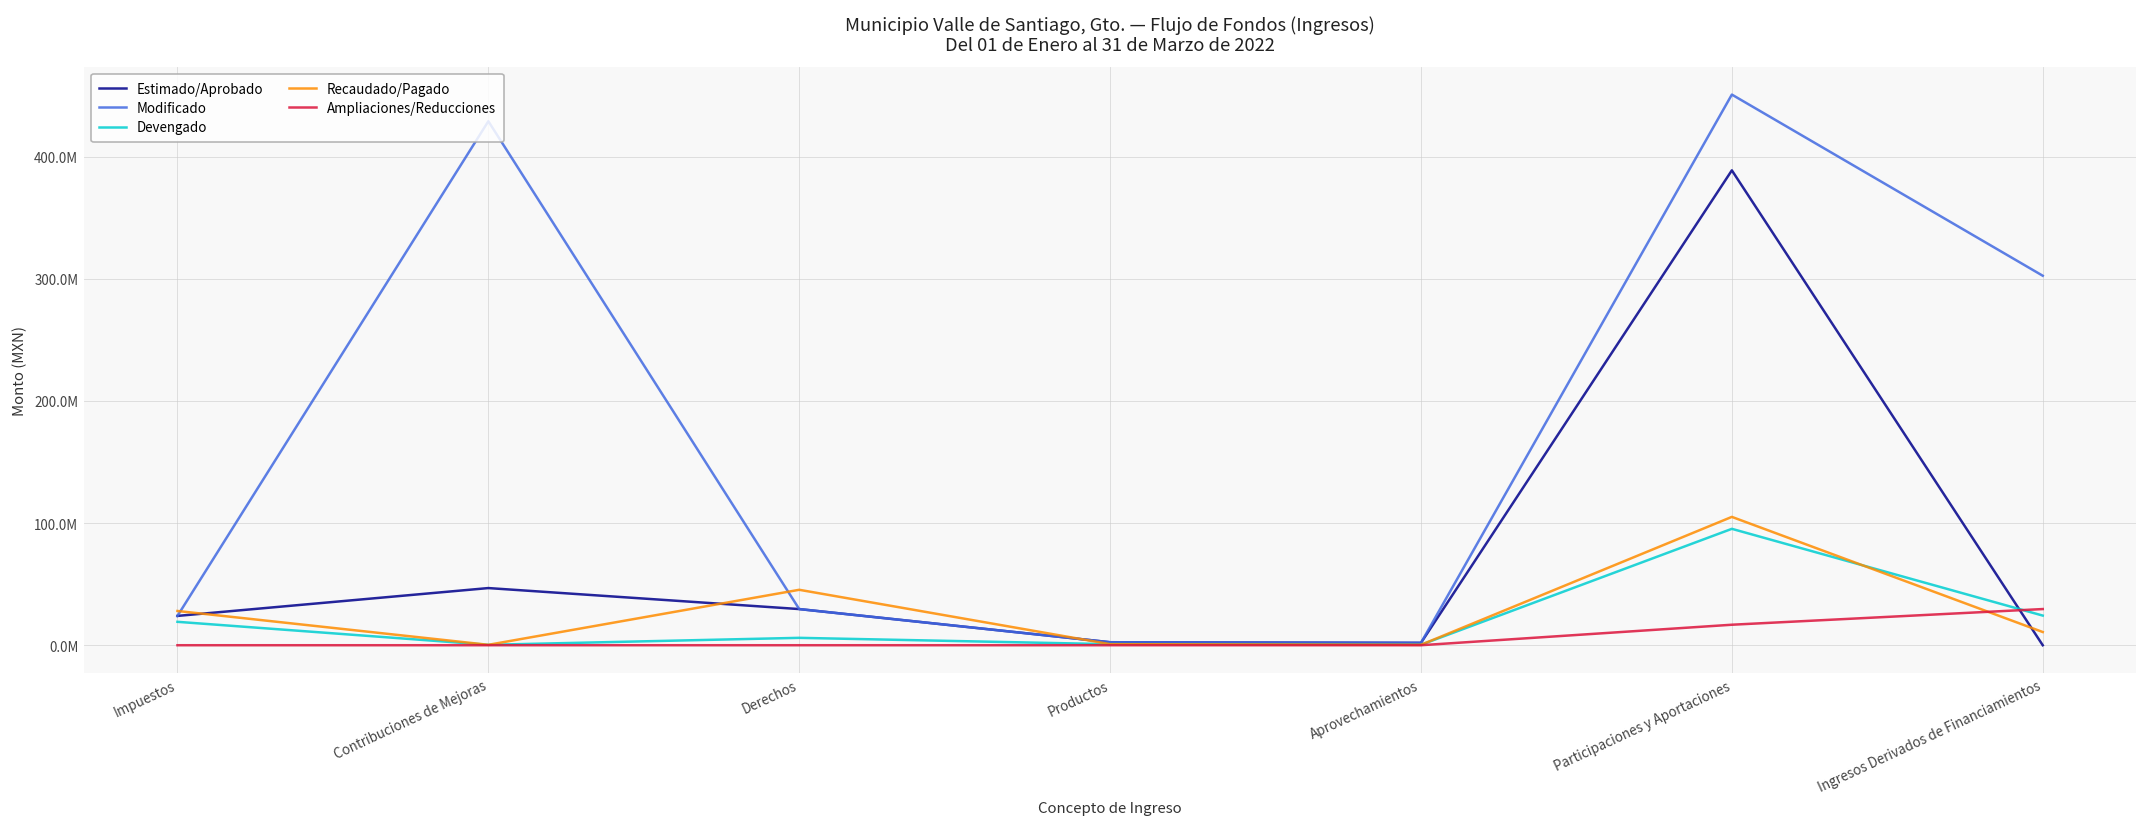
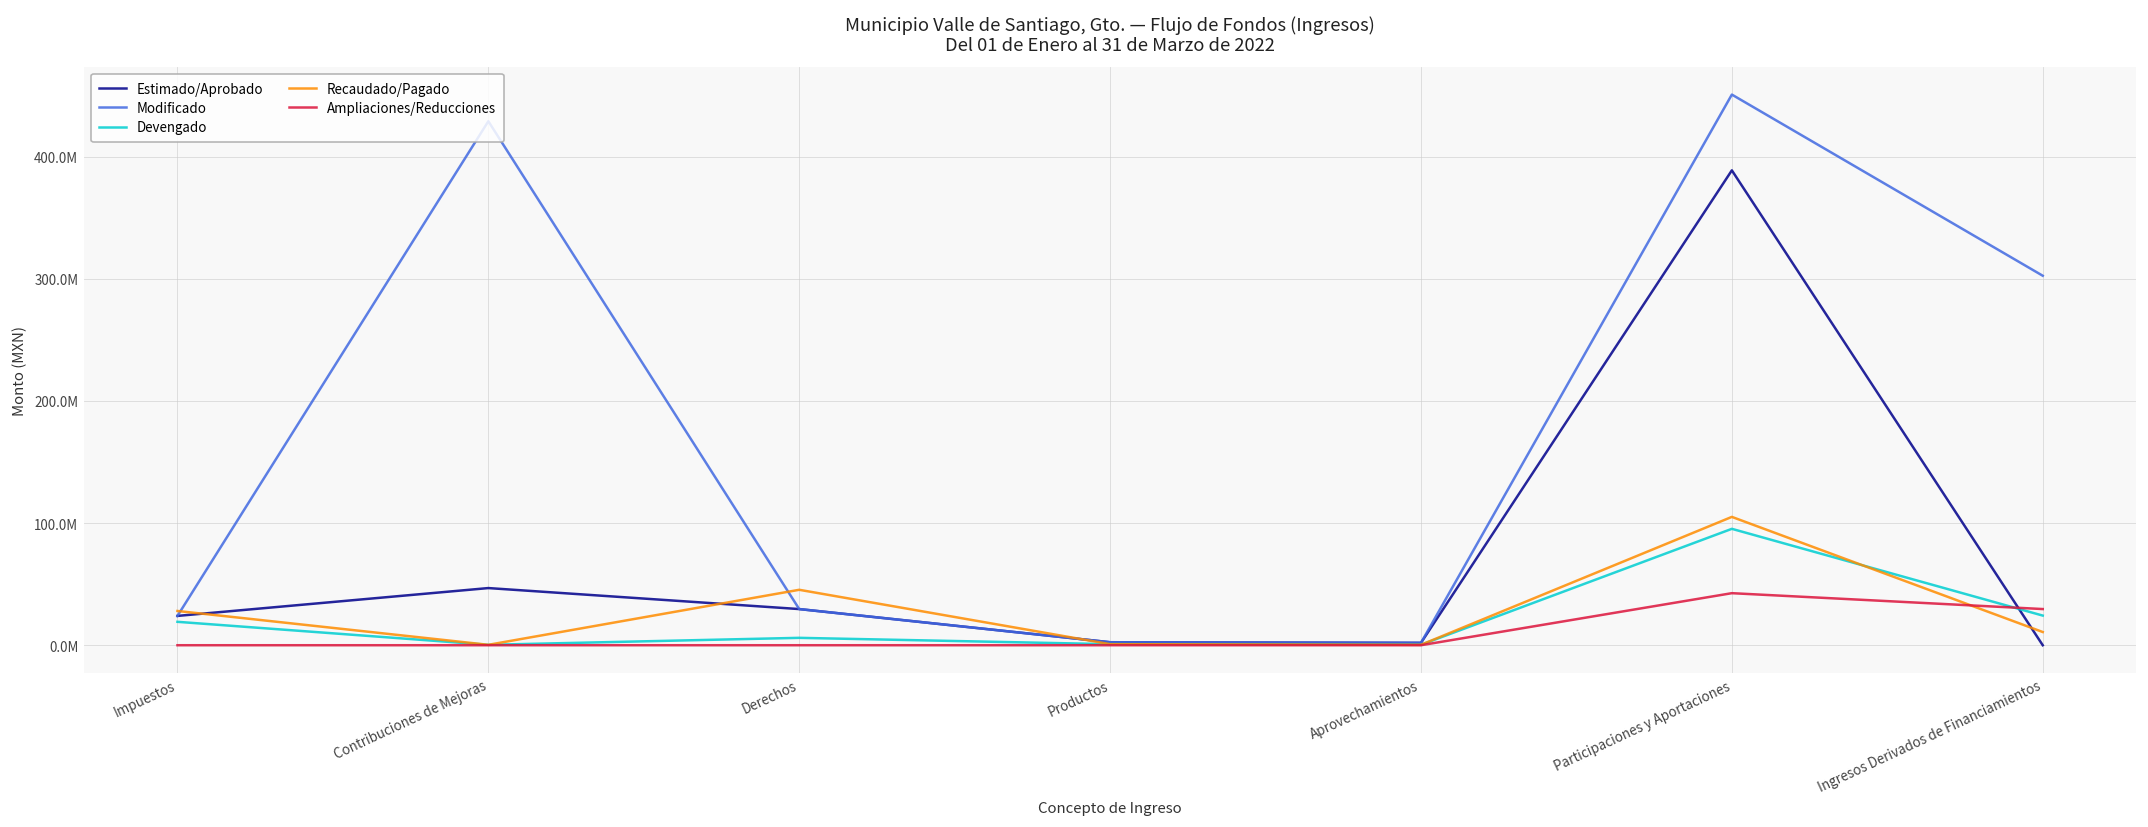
  {
    "Estimado/Aprobado": {
      "Contribuciones de Mejoras": 47000000,
      "Participaciones y Aportaciones": 389000000,
      "Ingresos Derivados de Financiamientos": 0
    },
    "Modificado": {
      "Participaciones y Aportaciones": 451000000,
      "Ingresos Derivados de Financiamientos": 302000000
    },
    "Devengado": {
      "Impuestos": 19000000,
      "Derechos": 6000000,
      "Participaciones y Aportaciones": 95000000,
      "Ingresos Derivados de Financiamientos": 24000000
    },
    "Recaudado/Pagado": {
      "Impuestos": 28000000,
      "Derechos": 45000000,
      "Participaciones y Aportaciones": 105000000,
      "Ingresos Derivados de Financiamientos": 11000000
    },
    "Ampliaciones/Reducciones": {
      "Impuestos": 0,
      "Derechos": 0,
-     "Participaciones y Aportaciones": 17000000,
+     "Participaciones y Aportaciones": 43000000,
      "Ingresos Derivados de Financiamientos": 30000000
    }
  }
